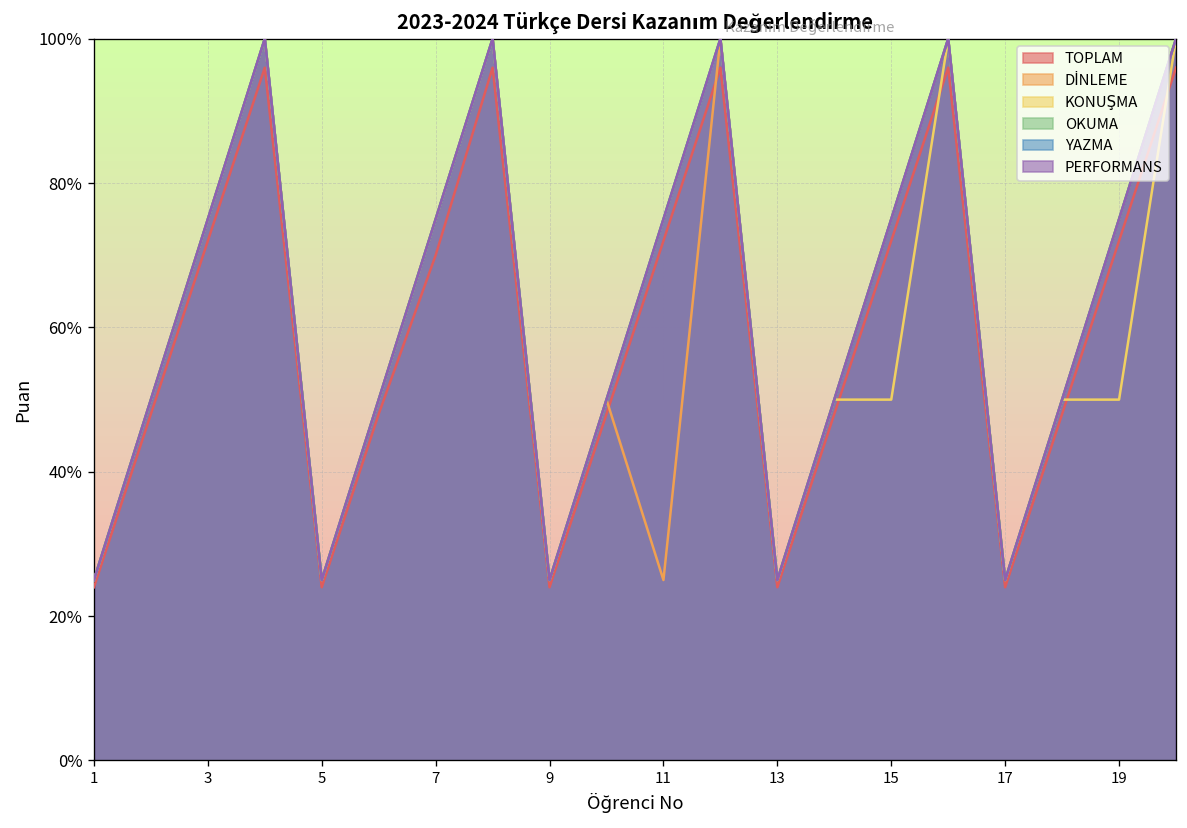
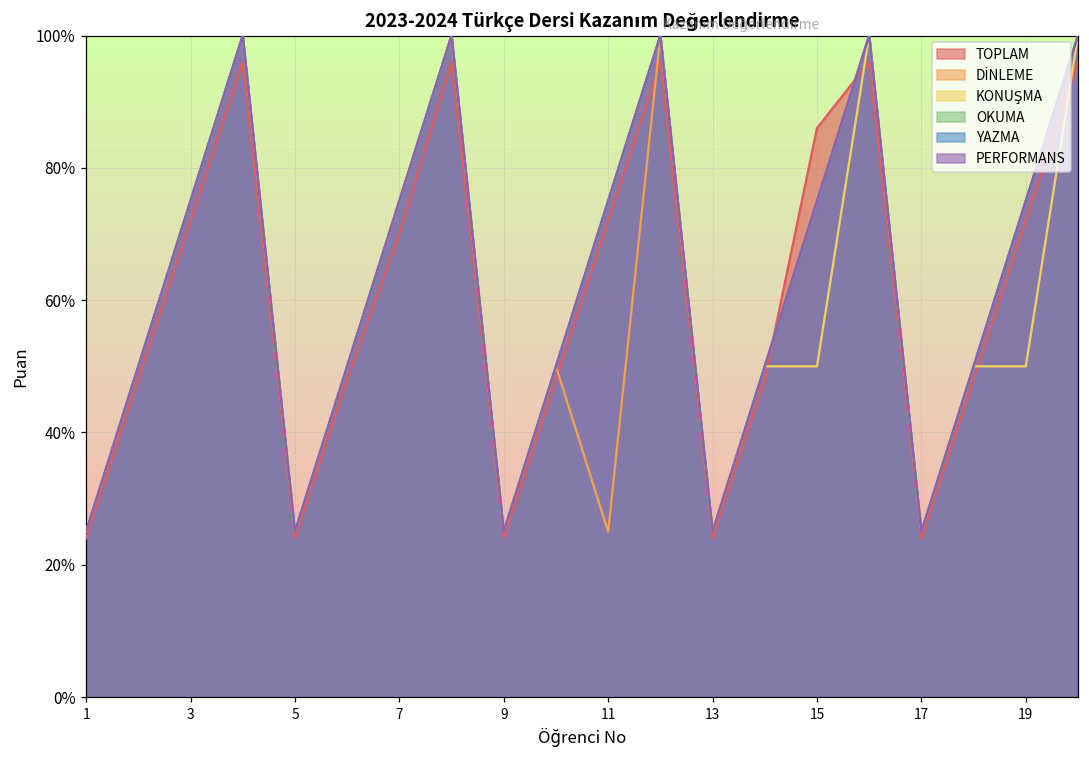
  {
    "TOPLAM": {
      "1": "24%",
      "3": "72%",
      "5": "24%",
      "7": "70%",
      "9": "24%",
      "11": "72%",
      "13": "24%",
-     "15": "72%",
+     "15": "86%",
      "17": "24%",
      "19": "72%"
    }
  }
